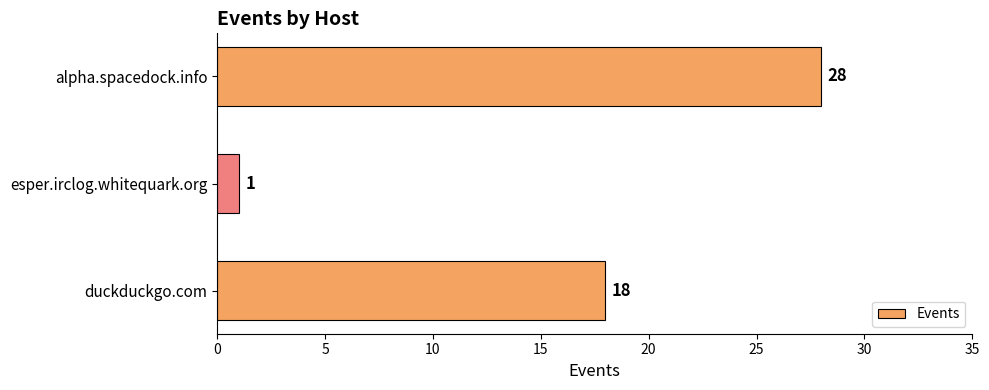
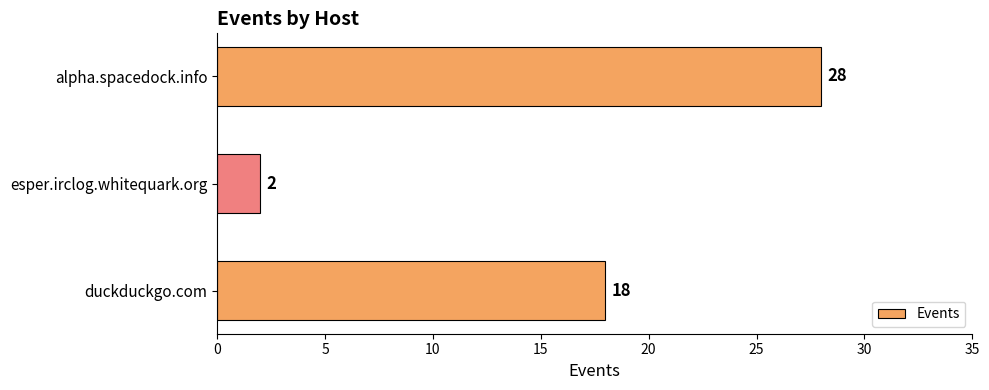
  {
    "alpha.spacedock.info": 28,
-   "esper.irclog.whitequark.org": 1,
+   "esper.irclog.whitequark.org": 2,
    "duckduckgo.com": 18
  }
